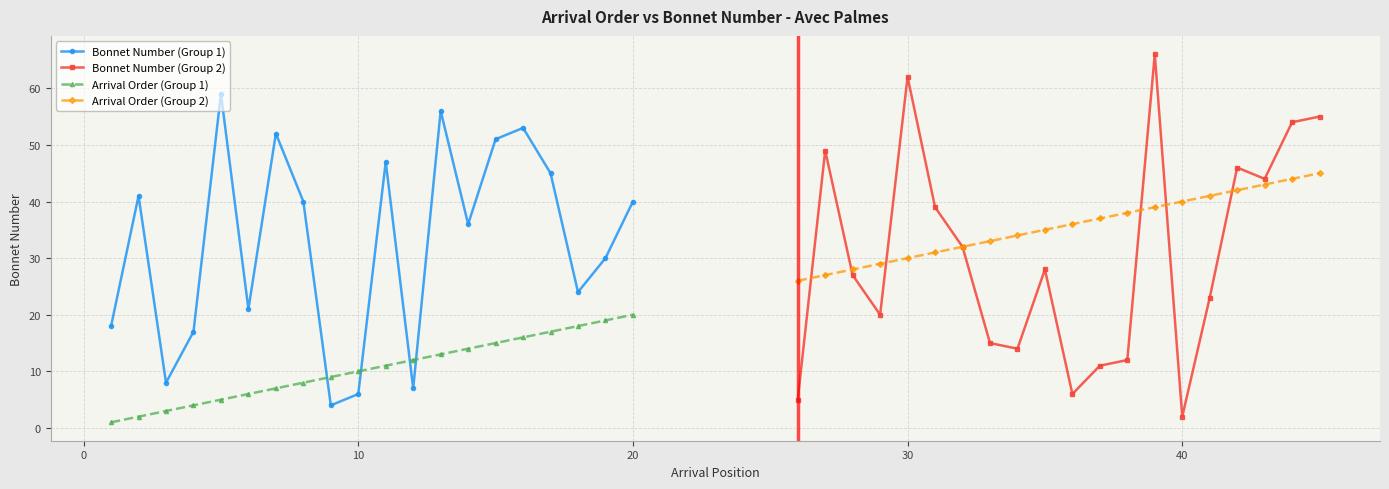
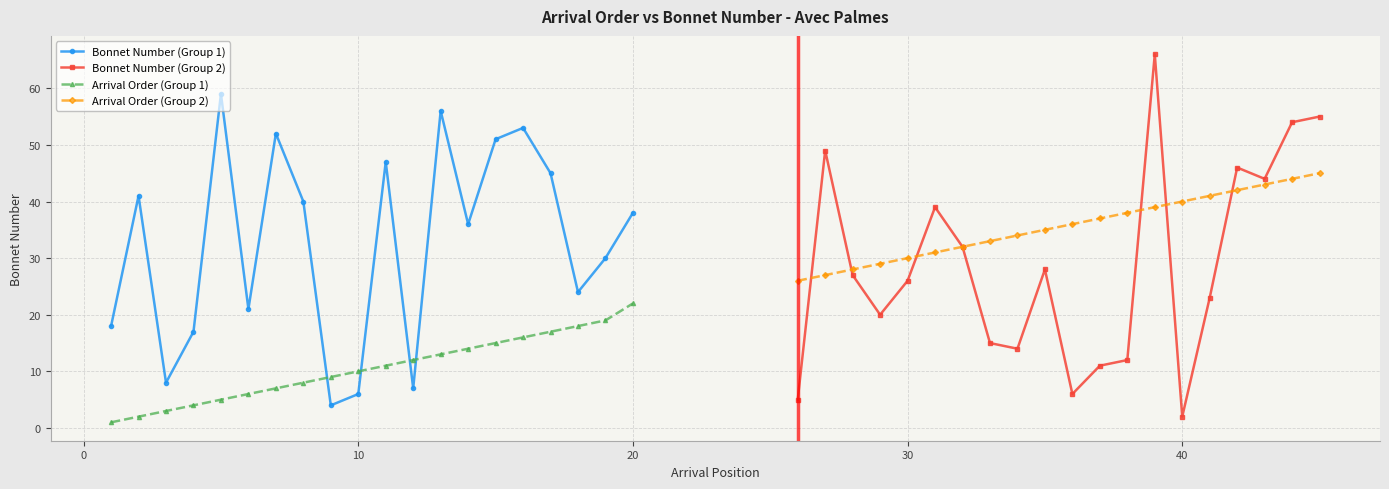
  {
    "Bonnet Number (Group 1)": {
      "10": 6,
-     "20": 40
+     "20": 38
    },
    "Bonnet Number (Group 2)": {
-     "30": 62,
+     "30": 26,
      "40": 2
    },
    "Arrival Order (Group 1)": {
      "10": 10,
-     "20": 20
+     "20": 22
    },
    "Arrival Order (Group 2)": {
      "30": 30,
      "40": 40
    }
  }
